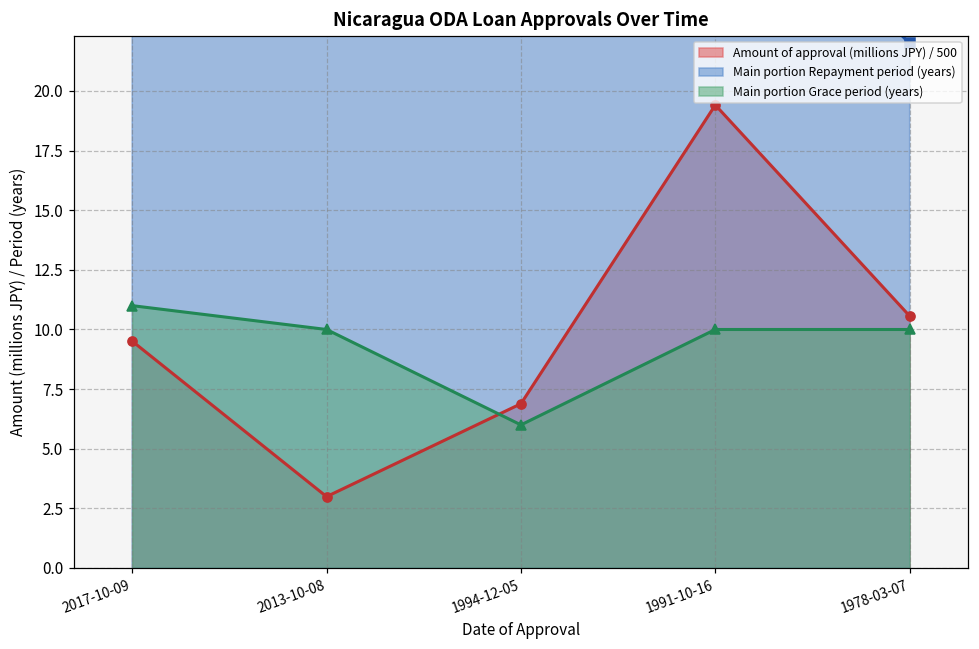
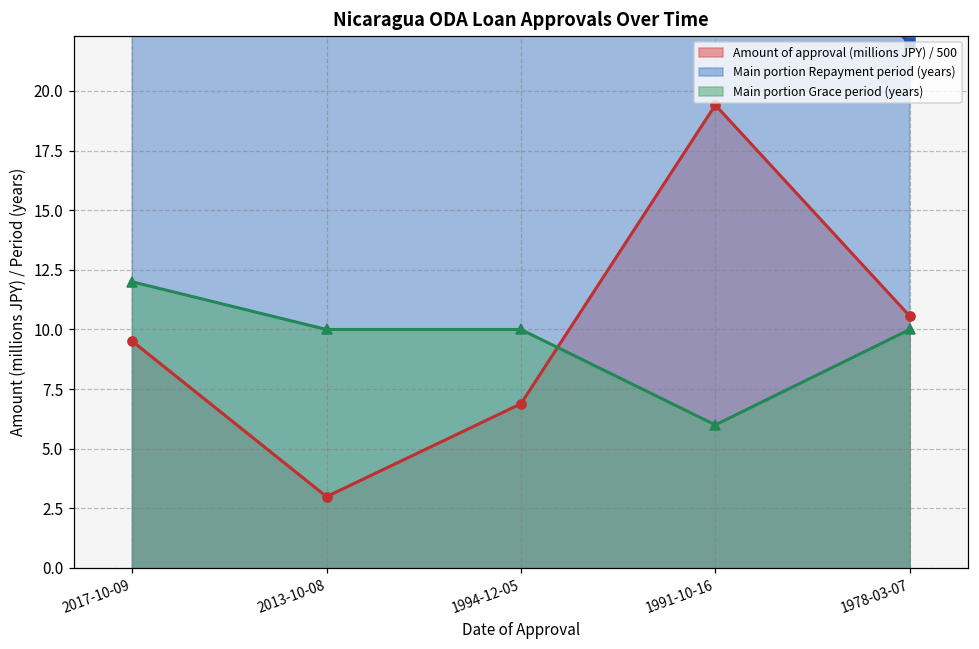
  {
    "Amount of approval (millions JPY) / 500": {
      "2017-10-09": 9.5,
      "2013-10-08": 3,
      "1994-12-05": 7,
      "1991-10-16": 19.4,
      "1978-03-07": 10.6
    },
    "Main portion Grace period (years)": {
-     "2017-10-09": 11,
+     "2017-10-09": 12,
      "2013-10-08": 10,
-     "1994-12-05": 6,
-     "1991-10-16": 10,
+     "1994-12-05": 10,
+     "1991-10-16": 6,
      "1978-03-07": 10
    }
  }
